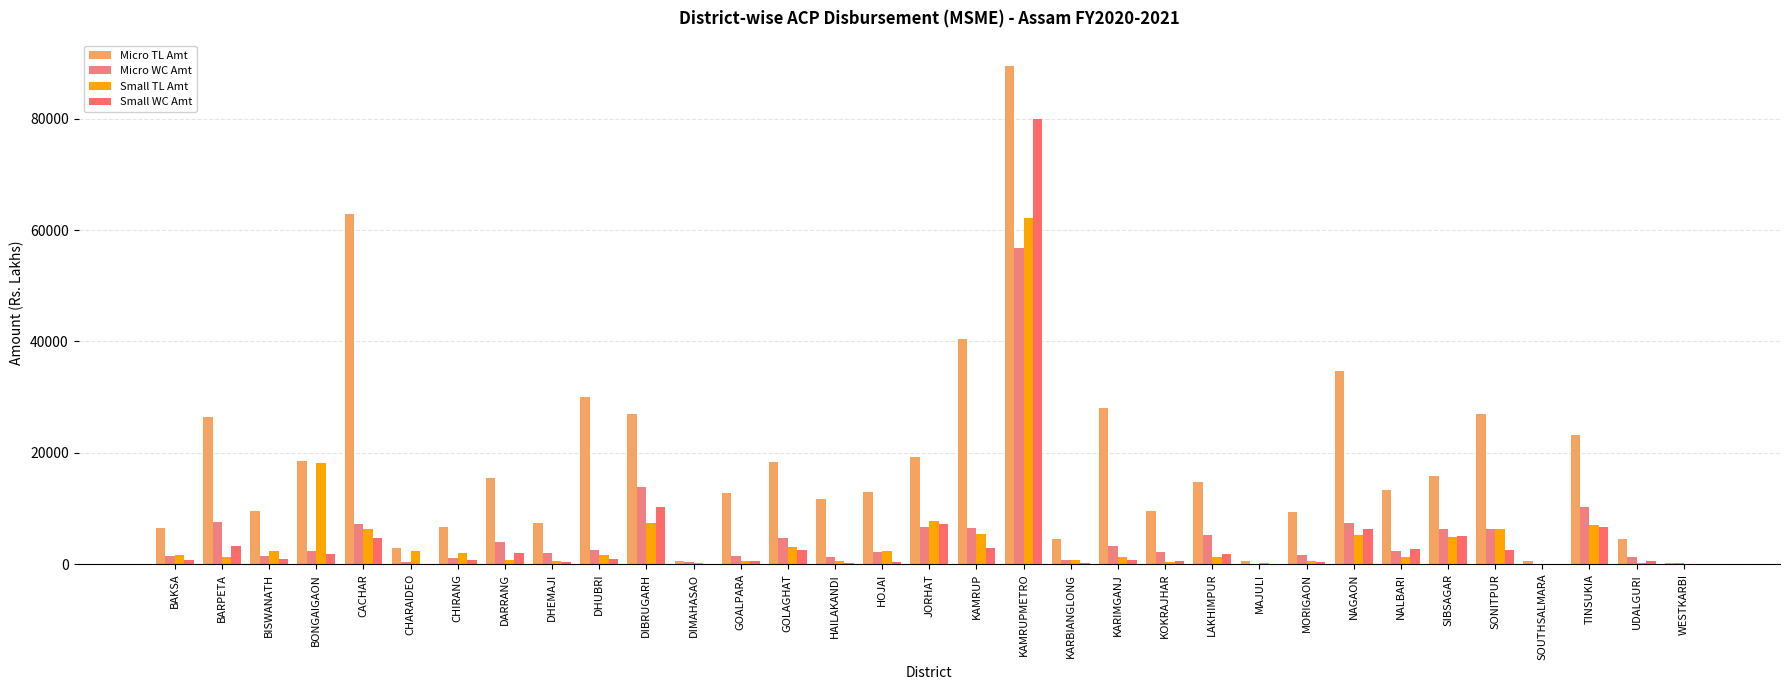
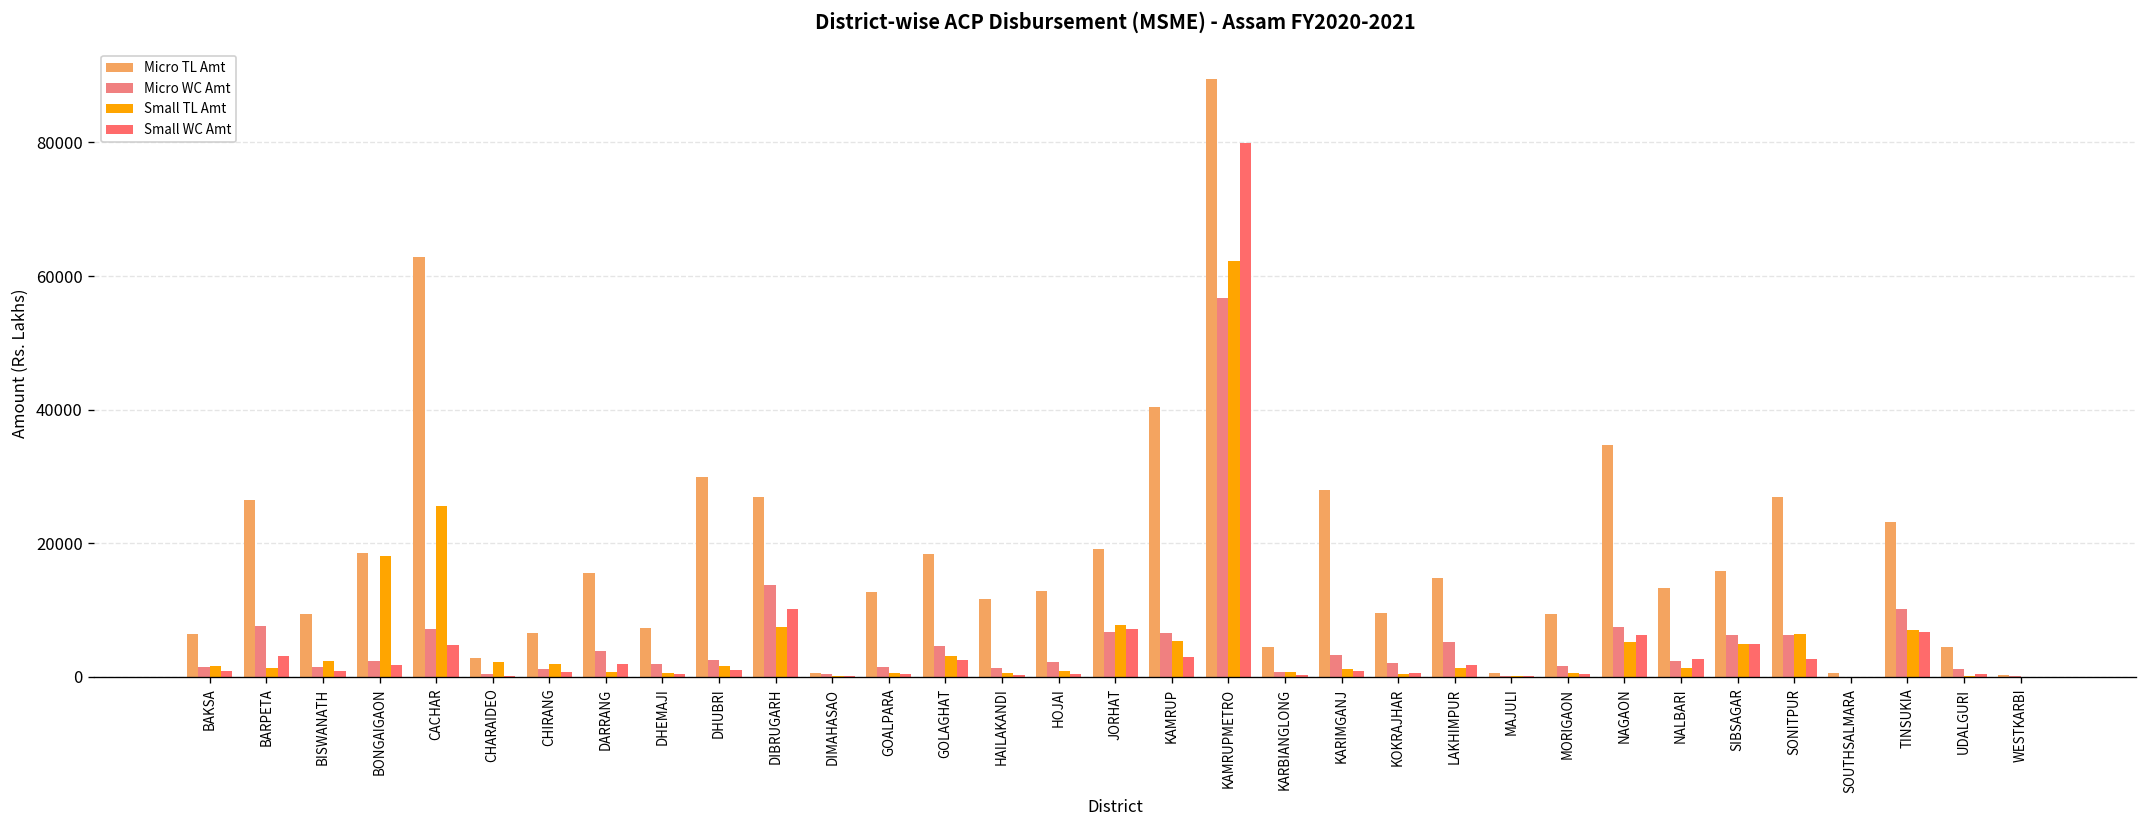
  {
    "Small TL Amt": {
      "BAKSA": 2000,
      "BARPETA": 1000,
      "BISWANATH": 2000,
      "BONGAIGAON": 18000,
-     "CACHAR": 6000,
+     "CACHAR": 26000,
      "CHARAIDEO": 2000,
      "CHIRANG": 2000,
      "DARRANG": 1000,
      "DHEMAJI": 1000,
      "DHUBRI": 2000,
      "DIBRUGARH": 7000,
      "GOALPARA": 1000,
      "GOLAGHAT": 3000,
      "HAILAKANDI": 1000,
-     "HOJAI": 2000,
+     "HOJAI": 1000,
      "JORHAT": 8000,
      "KAMRUP": 5000,
      "KAMRUPMETRO": 62000,
      "KARBIANGLONG": 1000,
      "KARIMGANJ": 1000,
      "LAKHIMPUR": 1000,
      "MORIGAON": 1000,
      "NAGAON": 5000,
      "NALBARI": 1000,
      "SIBSAGAR": 5000,
      "SONITPUR": 6000,
      "TINSUKIA": 7000
    }
  }
